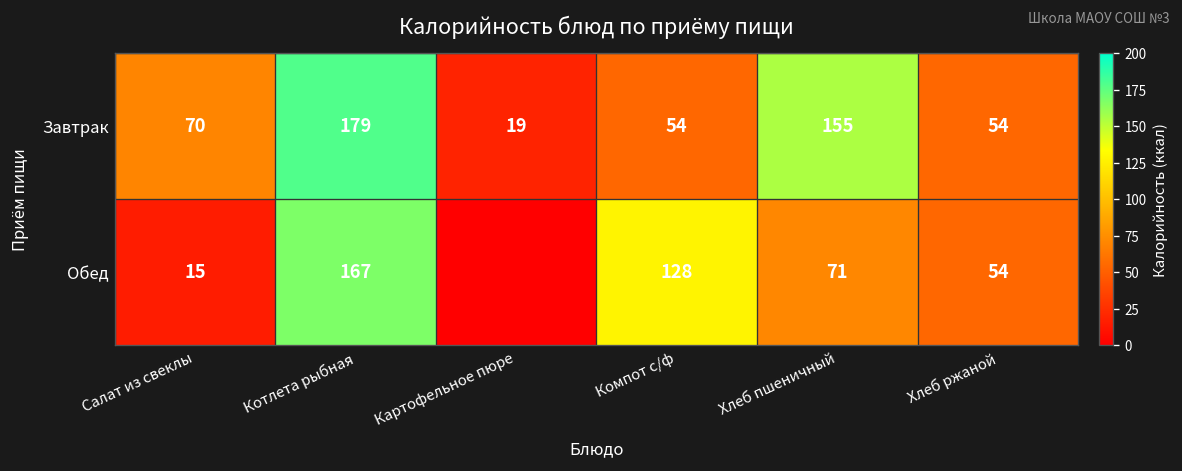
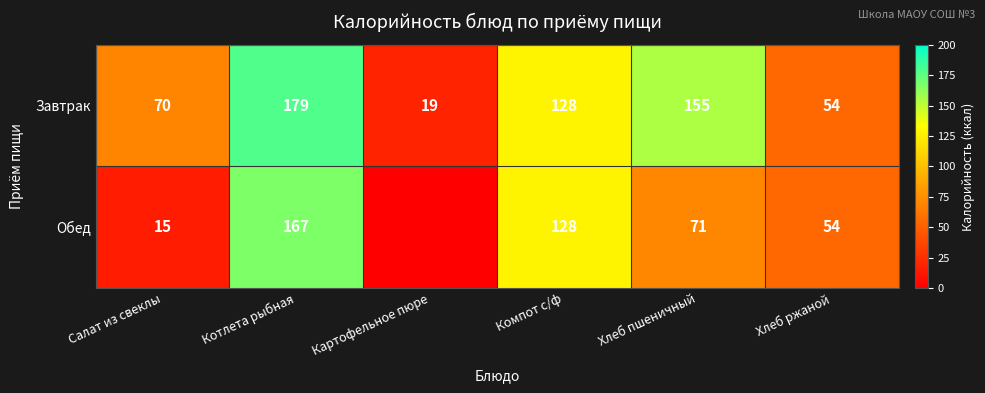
  {
    "Завтрак": {
      "Салат из свеклы": 70,
      "Котлета рыбная": 179,
      "Картофельное пюре": 19,
-     "Компот с/ф": 54,
+     "Компот с/ф": 128,
      "Хлеб пшеничный": 155,
      "Хлеб ржаной": 54
    },
    "Обед": {
      "Салат из свеклы": 15,
      "Котлета рыбная": 167,
      "Компот с/ф": 128,
      "Хлеб пшеничный": 71,
      "Хлеб ржаной": 54
    }
  }
